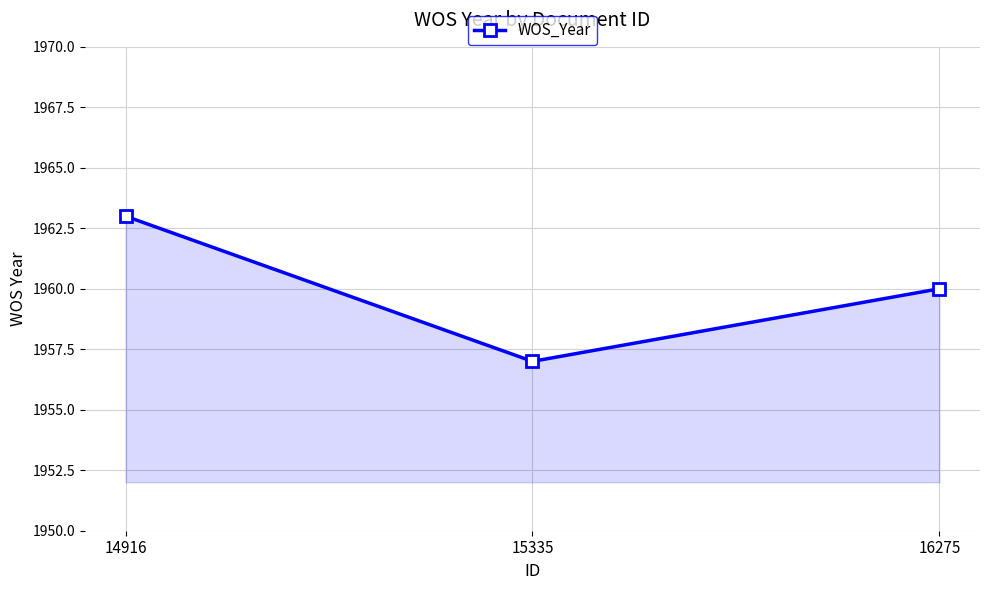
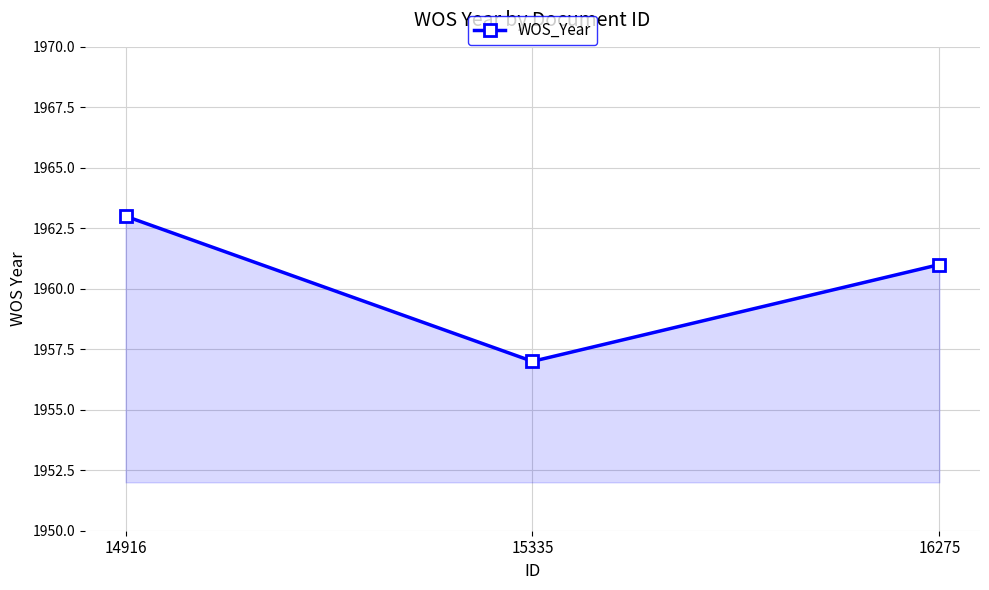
  {
    "14916": 1963,
    "15335": 1957,
-   "16275": 1960
+   "16275": 1961
  }
